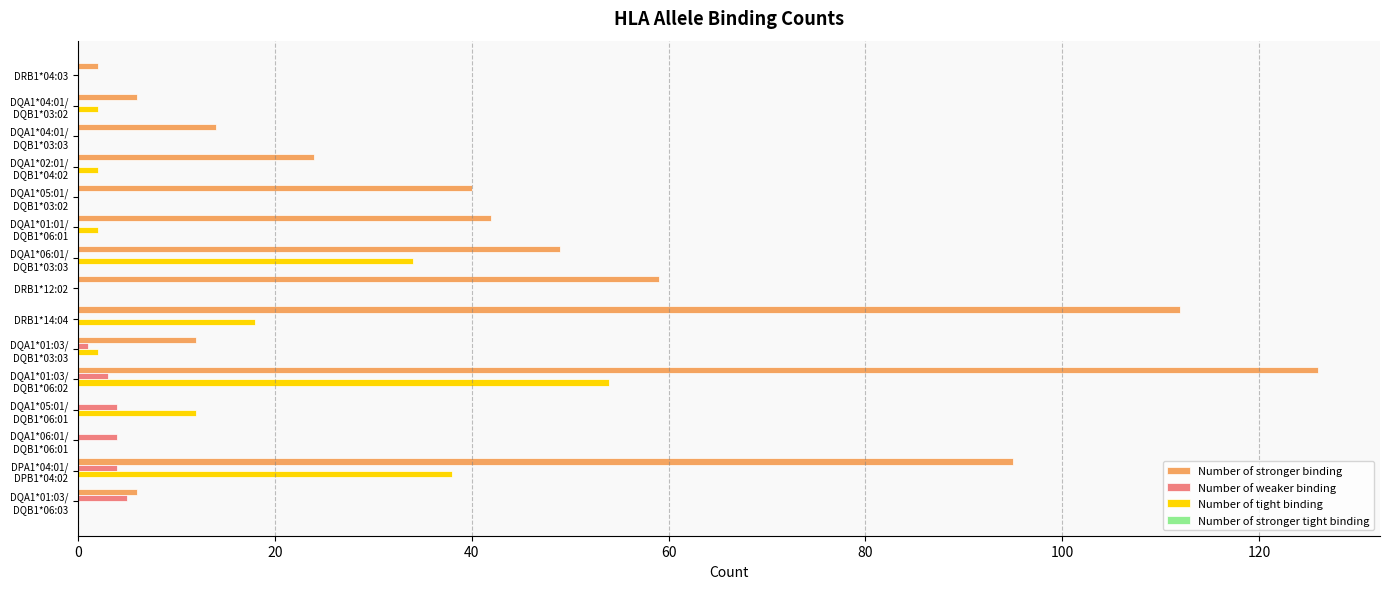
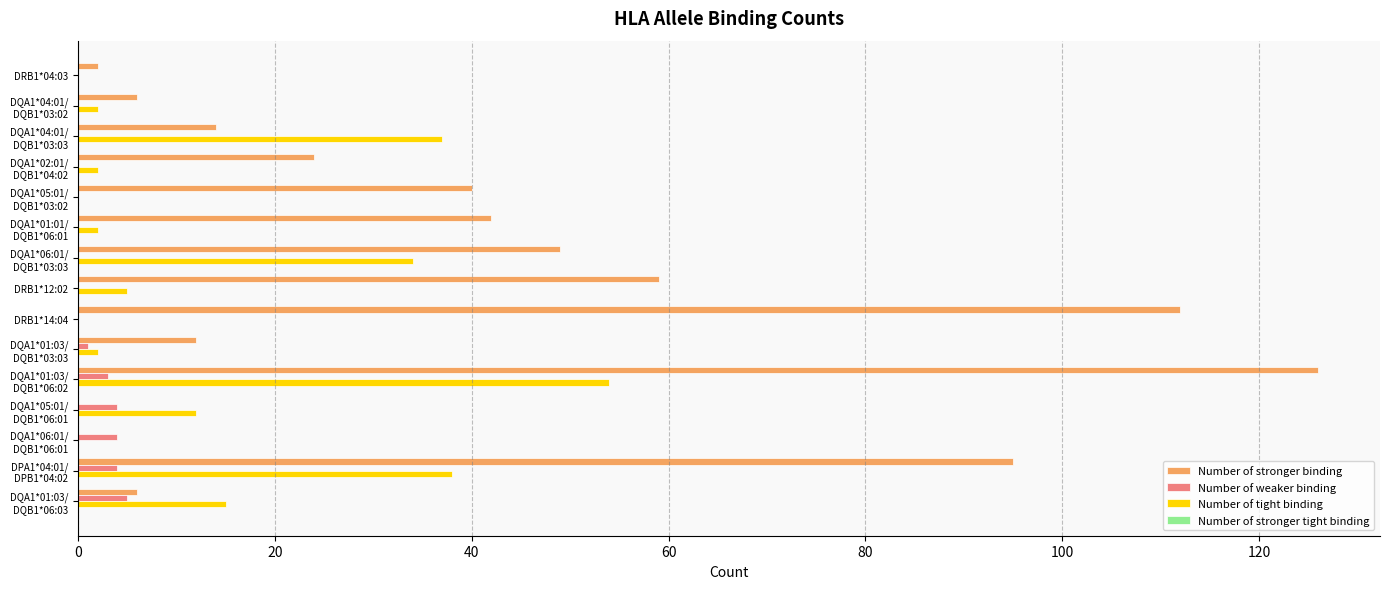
  {
    "Number of tight binding": {
      "DRB1*04:03": 0,
      "DQA1*04:01/ DQB1*03:02": 2,
-     "DQA1*04:01/ DQB1*03:03": 0,
+     "DQA1*04:01/ DQB1*03:03": 37,
      "DQA1*02:01/ DQB1*04:02": 2,
      "DQA1*05:01/ DQB1*03:02": 0,
      "DQA1*01:01/ DQB1*06:01": 2,
      "DQA1*06:01/ DQB1*03:03": 34,
-     "DRB1*12:02": 0,
-     "DRB1*14:04": 18,
+     "DRB1*12:02": 5,
+     "DRB1*14:04": 0,
      "DQA1*01:03/ DQB1*03:03": 2,
      "DQA1*01:03/ DQB1*06:02": 54,
      "DQA1*05:01/ DQB1*06:01": 12,
      "DQA1*06:01/ DQB1*06:01": 0,
      "DPA1*04:01/ DPB1*04:02": 38,
-     "DQA1*01:03/ DQB1*06:03": 0
+     "DQA1*01:03/ DQB1*06:03": 15
    },
    "Number of stronger tight binding": {
      "DRB1*04:03": 0,
      "DQA1*04:01/ DQB1*03:02": 0,
      "DQA1*04:01/ DQB1*03:03": 0,
      "DQA1*02:01/ DQB1*04:02": 0,
      "DQA1*05:01/ DQB1*03:02": 0,
      "DQA1*01:01/ DQB1*06:01": 0,
      "DQA1*06:01/ DQB1*03:03": 0,
      "DRB1*12:02": 0,
      "DRB1*14:04": 0,
      "DQA1*01:03/ DQB1*03:03": 0,
      "DQA1*01:03/ DQB1*06:02": 0,
      "DQA1*05:01/ DQB1*06:01": 0,
      "DQA1*06:01/ DQB1*06:01": 0,
      "DPA1*04:01/ DPB1*04:02": 0,
      "DQA1*01:03/ DQB1*06:03": 0
    }
  }
